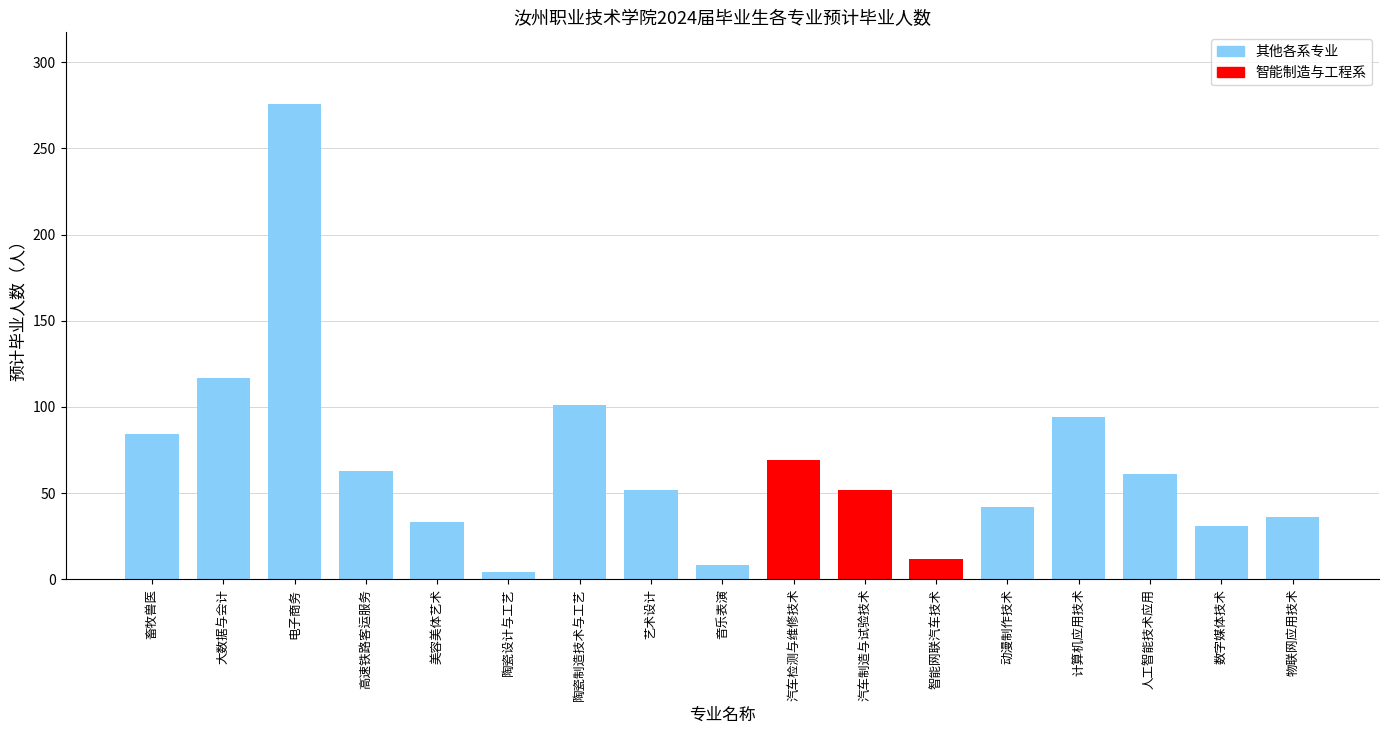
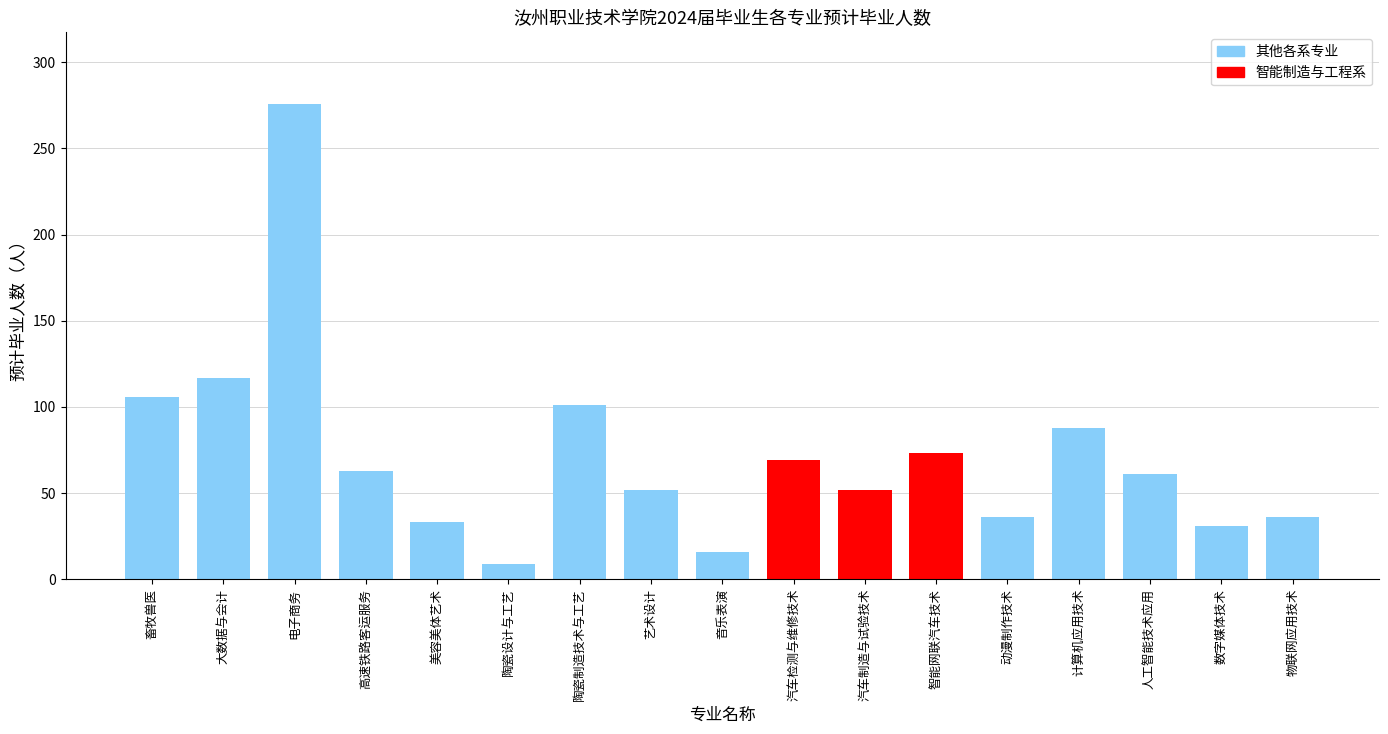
  {
-   "畜牧兽医": 84,
+   "畜牧兽医": 106,
    "大数据与会计": 117,
    "电子商务": 276,
    "高速铁路客运服务": 63,
    "美容美体艺术": 33,
-   "陶瓷设计与工艺": 4,
+   "陶瓷设计与工艺": 9,
    "陶瓷制造技术与工艺": 101,
    "艺术设计": 52,
-   "音乐表演": 8,
+   "音乐表演": 16,
    "汽车检测与维修技术": 69,
    "汽车制造与试验技术": 52,
-   "智能网联汽车技术": 12,
-   "动漫制作技术": 42,
-   "计算机应用技术": 94,
+   "智能网联汽车技术": 73,
+   "动漫制作技术": 36,
+   "计算机应用技术": 88,
    "人工智能技术应用": 61,
    "数字媒体技术": 31,
    "物联网应用技术": 36
  }
